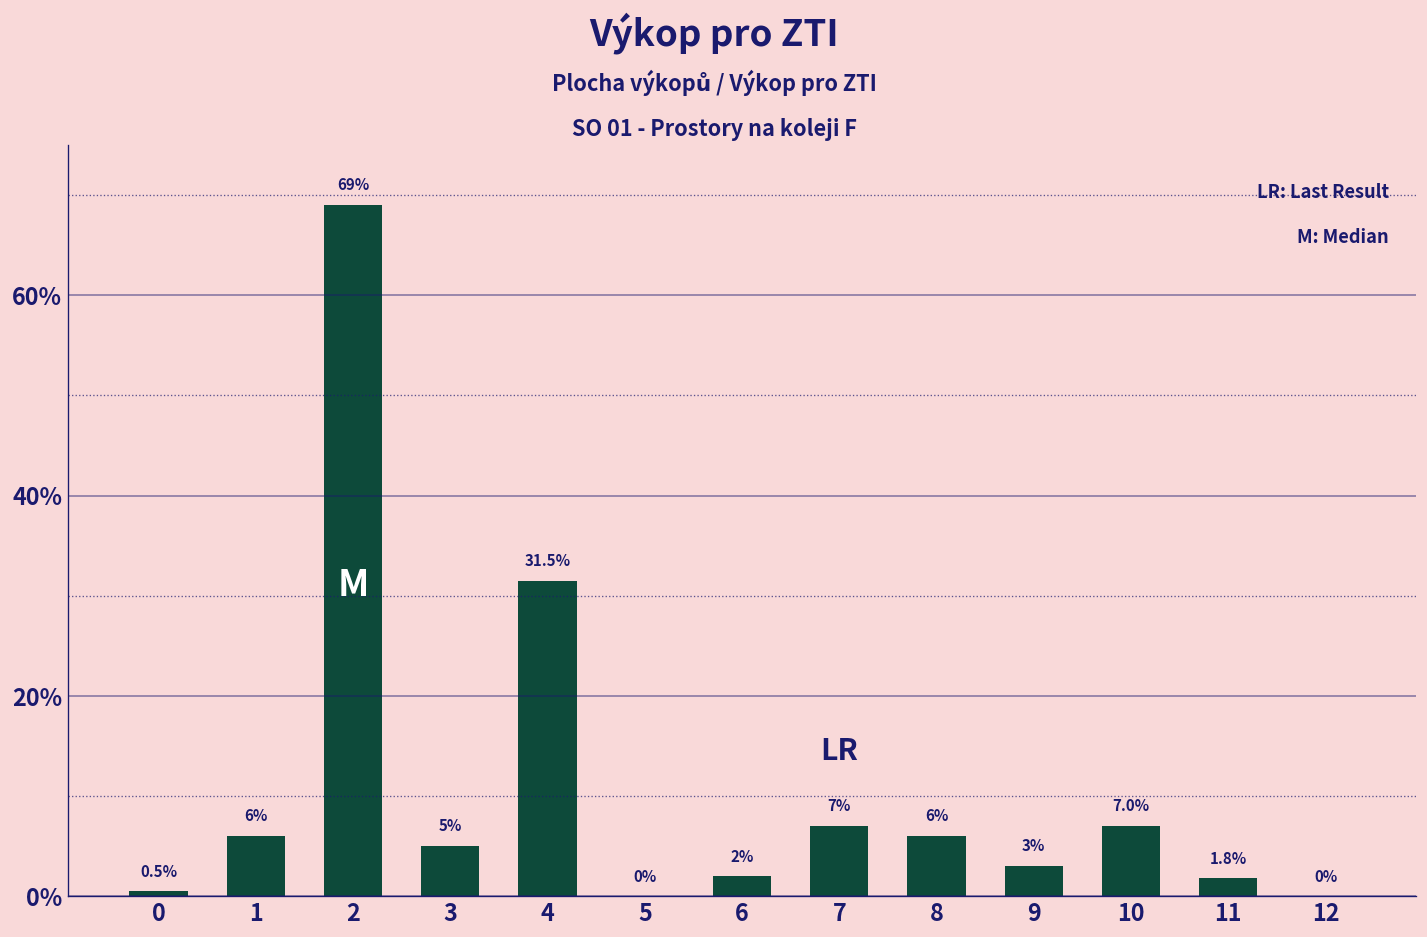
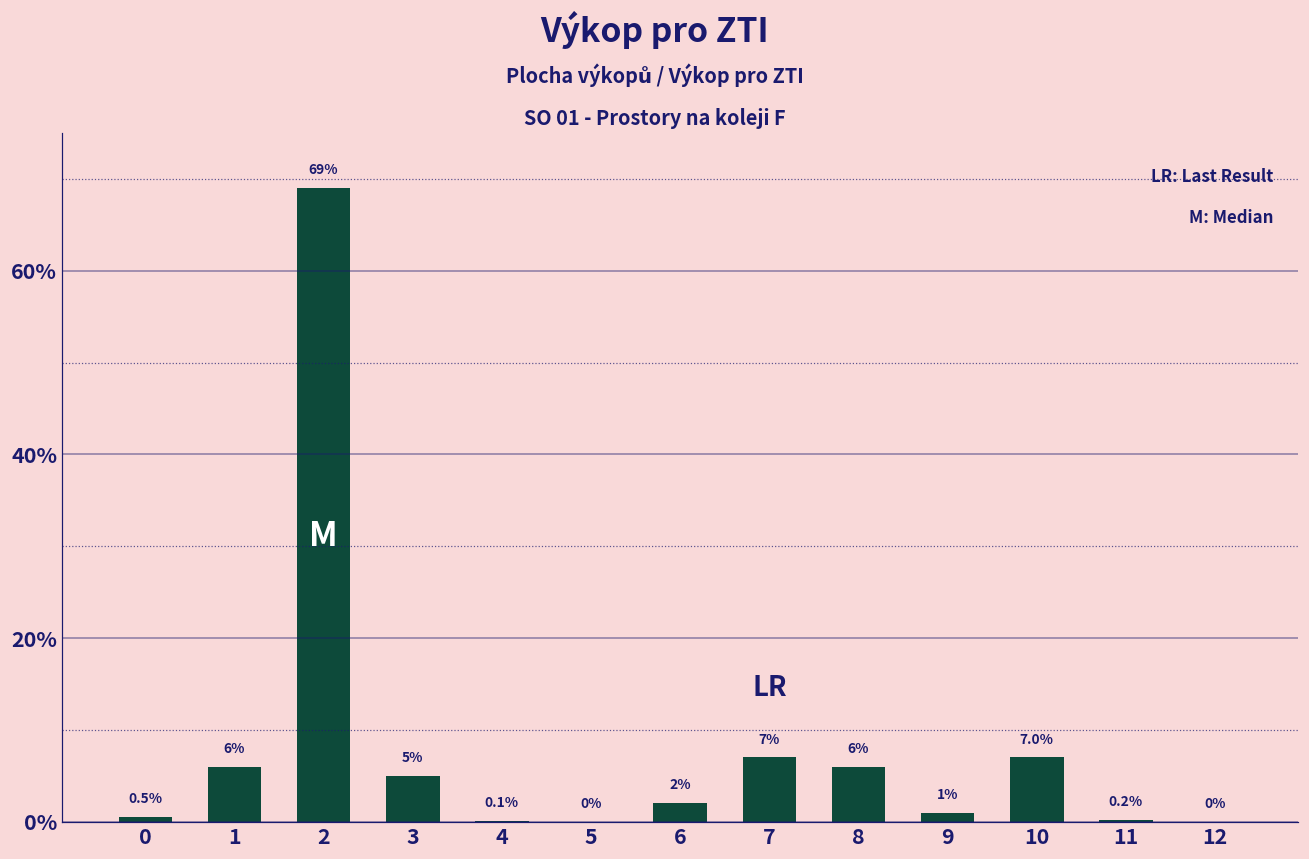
  {
    "0": "0.5%",
    "1": "6%",
    "2": "69%",
    "3": "5%",
-   "4": "31.5%",
+   "4": "0.1%",
    "5": "0%",
    "6": "2%",
    "7": "7%",
    "8": "6%",
-   "9": "3%",
+   "9": "1%",
    "10": "7.0%",
-   "11": "1.8%",
+   "11": "0.2%",
    "12": "0%"
  }
